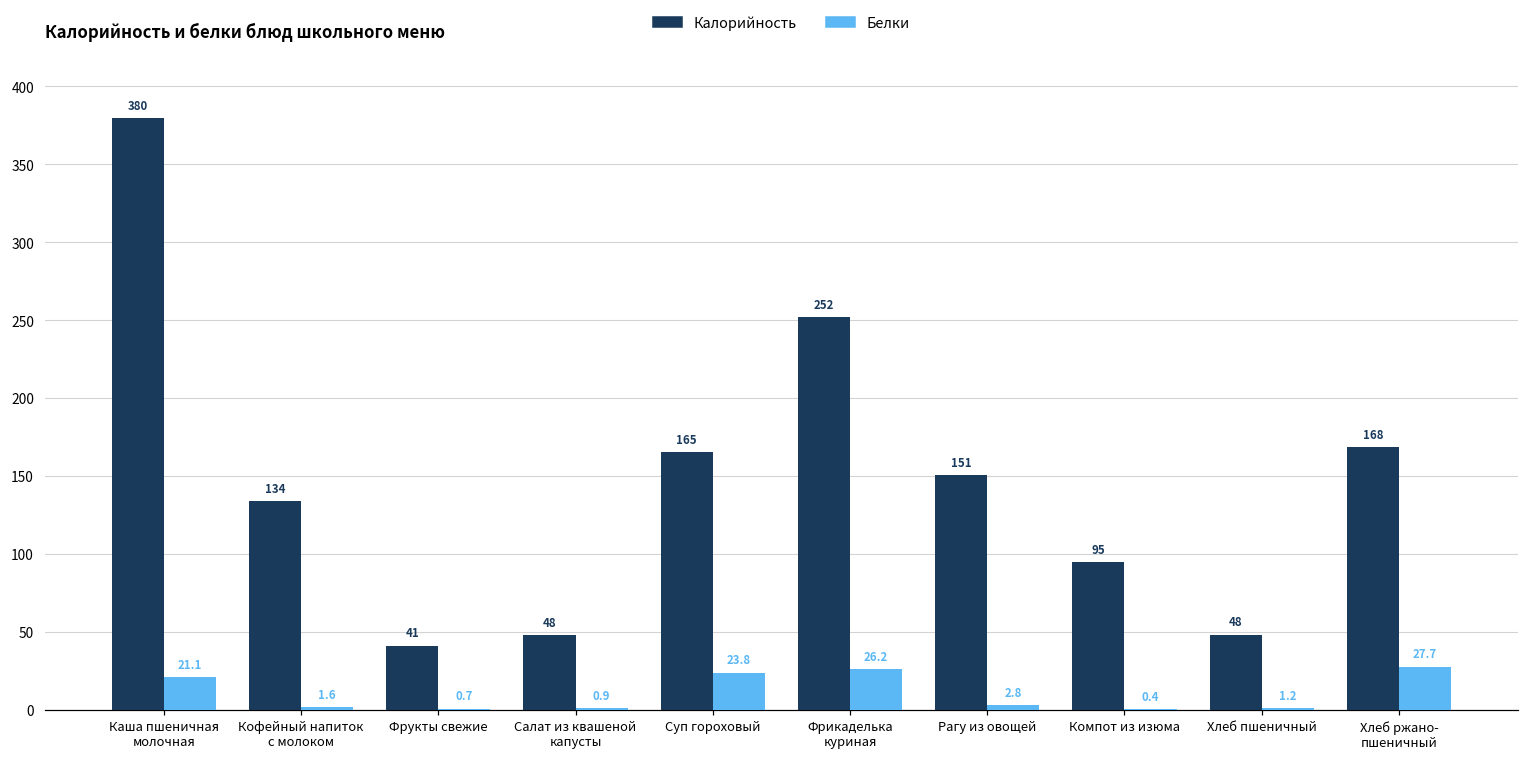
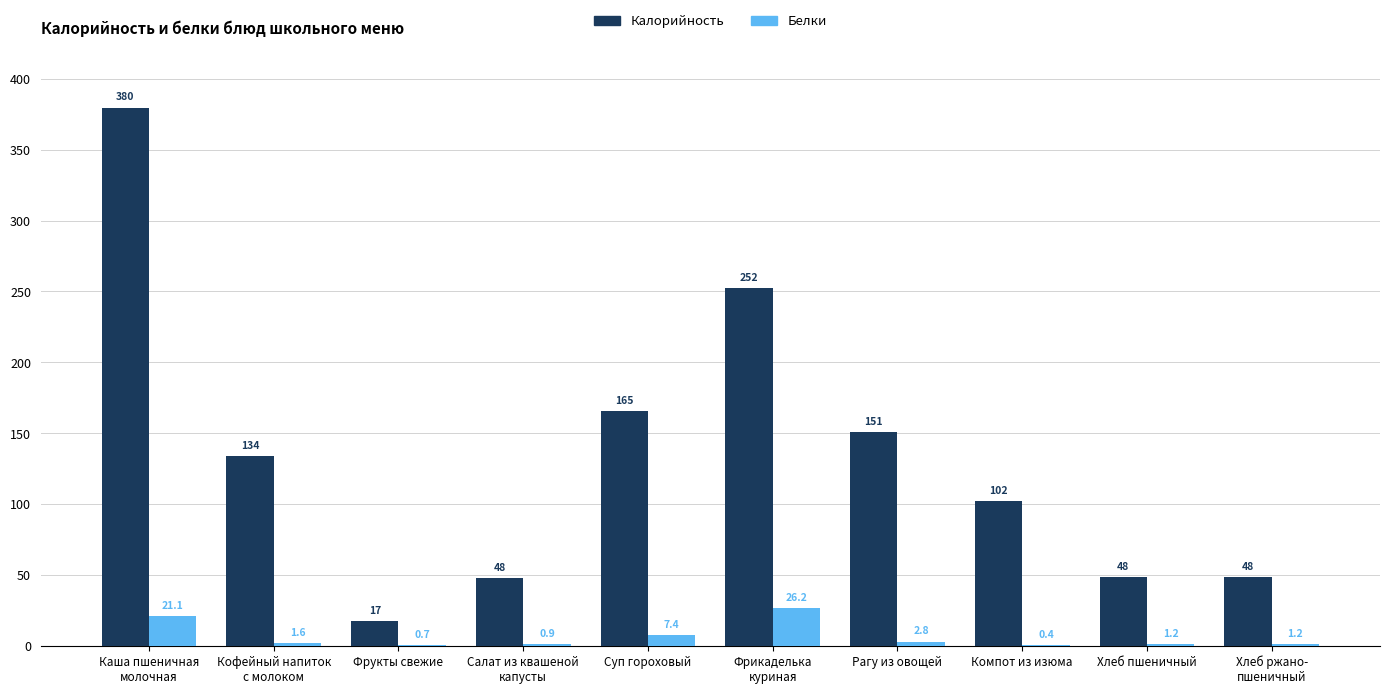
  {
    "Калорийность": {
      "Каша пшеничная молочная": 380,
      "Кофейный напиток с молоком": 134,
-     "Фрукты свежие": 41,
+     "Фрукты свежие": 17,
      "Салат из квашеной капусты": 48,
      "Суп гороховый": 165,
      "Фрикаделька куриная": 252,
      "Рагу из овощей": 151,
-     "Компот из изюма": 95,
+     "Компот из изюма": 102,
      "Хлеб пшеничный": 48,
-     "Хлеб ржано- пшеничный": 168
+     "Хлеб ржано- пшеничный": 48
    },
    "Белки": {
      "Каша пшеничная молочная": 21.1,
      "Кофейный напиток с молоком": 1.6,
      "Фрукты свежие": 0.7,
      "Салат из квашеной капусты": 0.9,
-     "Суп гороховый": 23.8,
+     "Суп гороховый": 7.4,
      "Фрикаделька куриная": 26.2,
      "Рагу из овощей": 2.8,
      "Компот из изюма": 0.4,
      "Хлеб пшеничный": 1.2,
-     "Хлеб ржано- пшеничный": 27.7
+     "Хлеб ржано- пшеничный": 1.2
    }
  }
